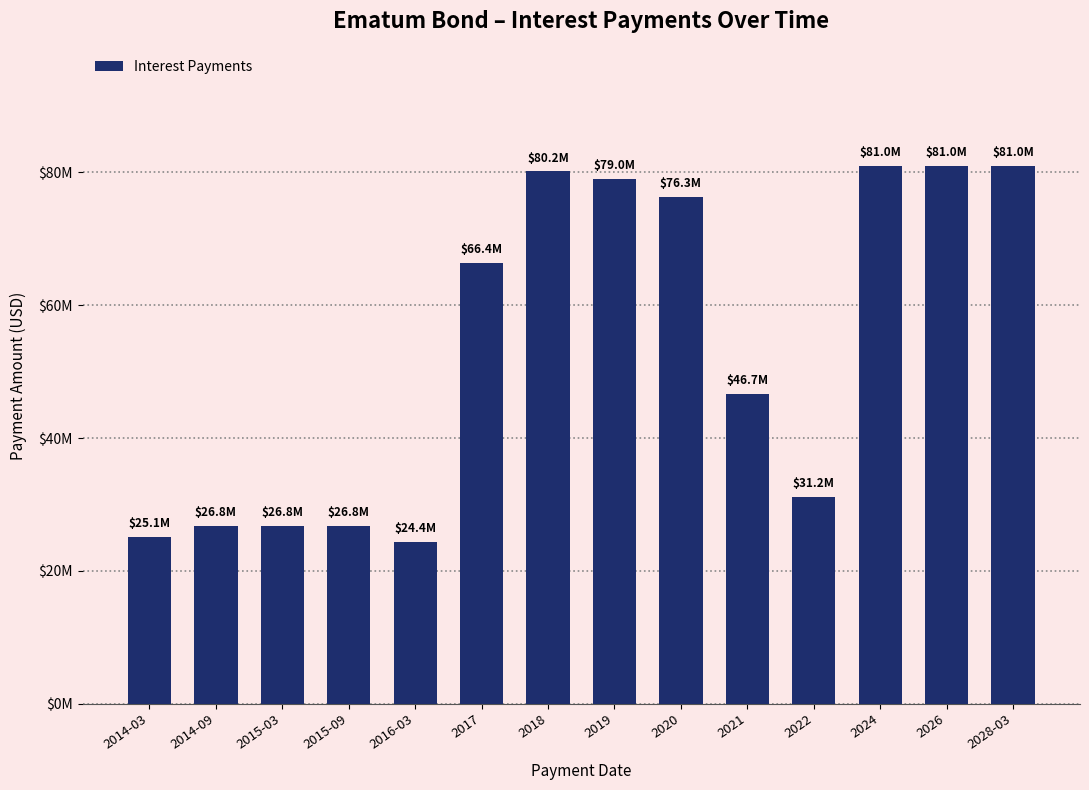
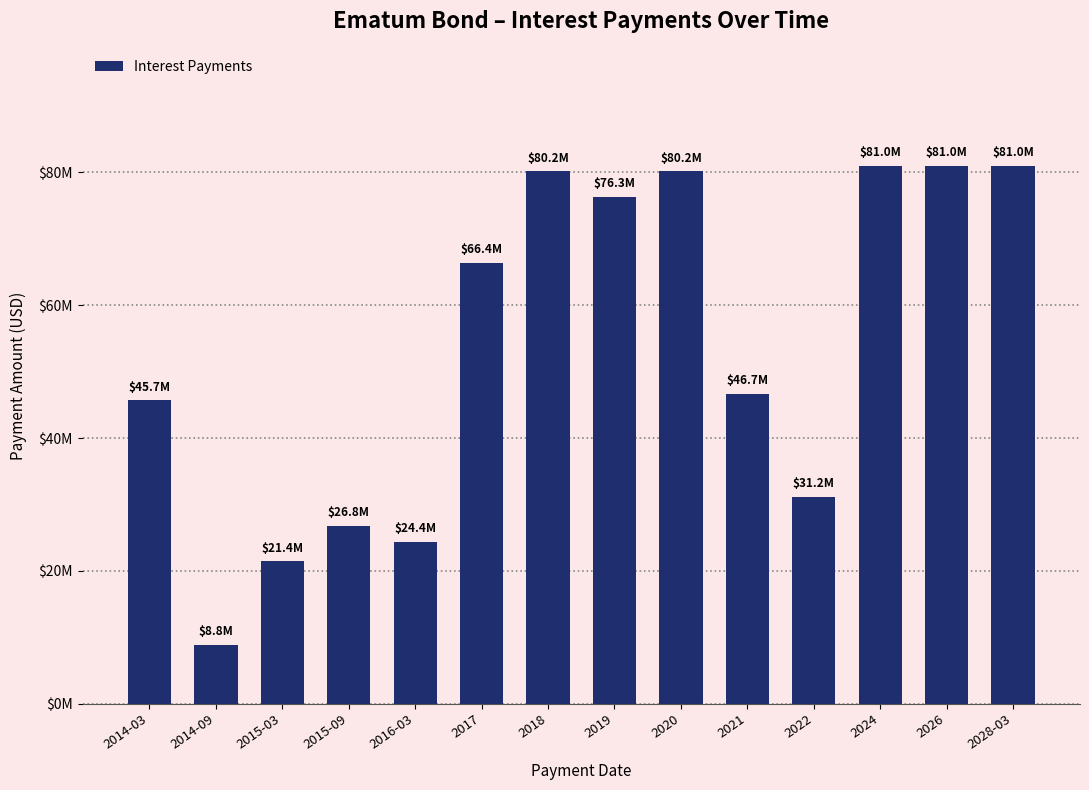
  {
-   "2014-03": "$25.1M",
-   "2014-09": "$26.8M",
-   "2015-03": "$26.8M",
+   "2014-03": "$45.7M",
+   "2014-09": "$8.8M",
+   "2015-03": "$21.4M",
    "2015-09": "$26.8M",
    "2016-03": "$24.4M",
    "2017": "$66.4M",
    "2018": "$80.2M",
-   "2019": "$79.0M",
-   "2020": "$76.3M",
+   "2019": "$76.3M",
+   "2020": "$80.2M",
    "2021": "$46.7M",
    "2022": "$31.2M",
    "2024": "$81.0M",
    "2026": "$81.0M",
    "2028-03": "$81.0M"
  }
